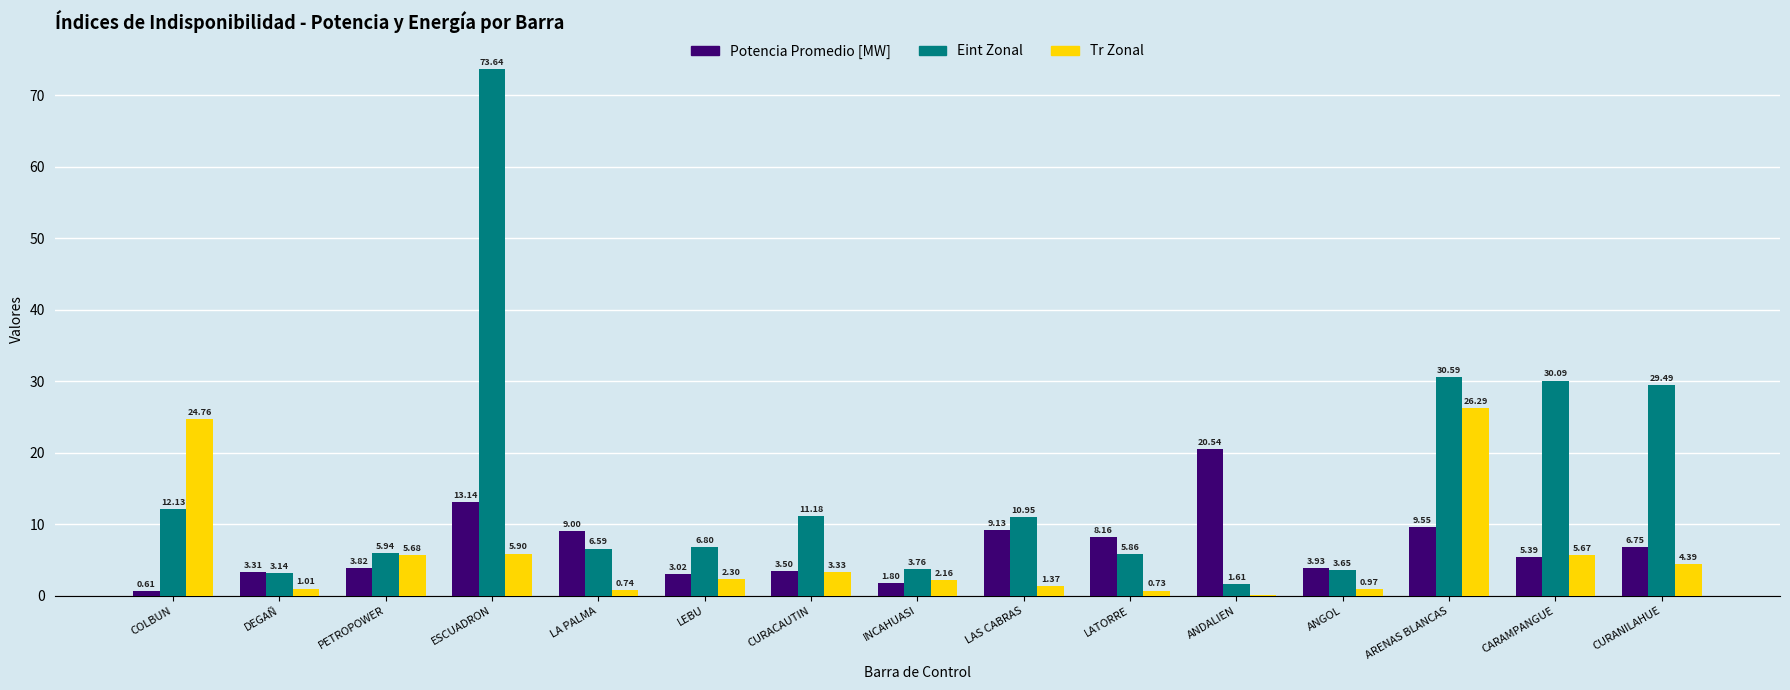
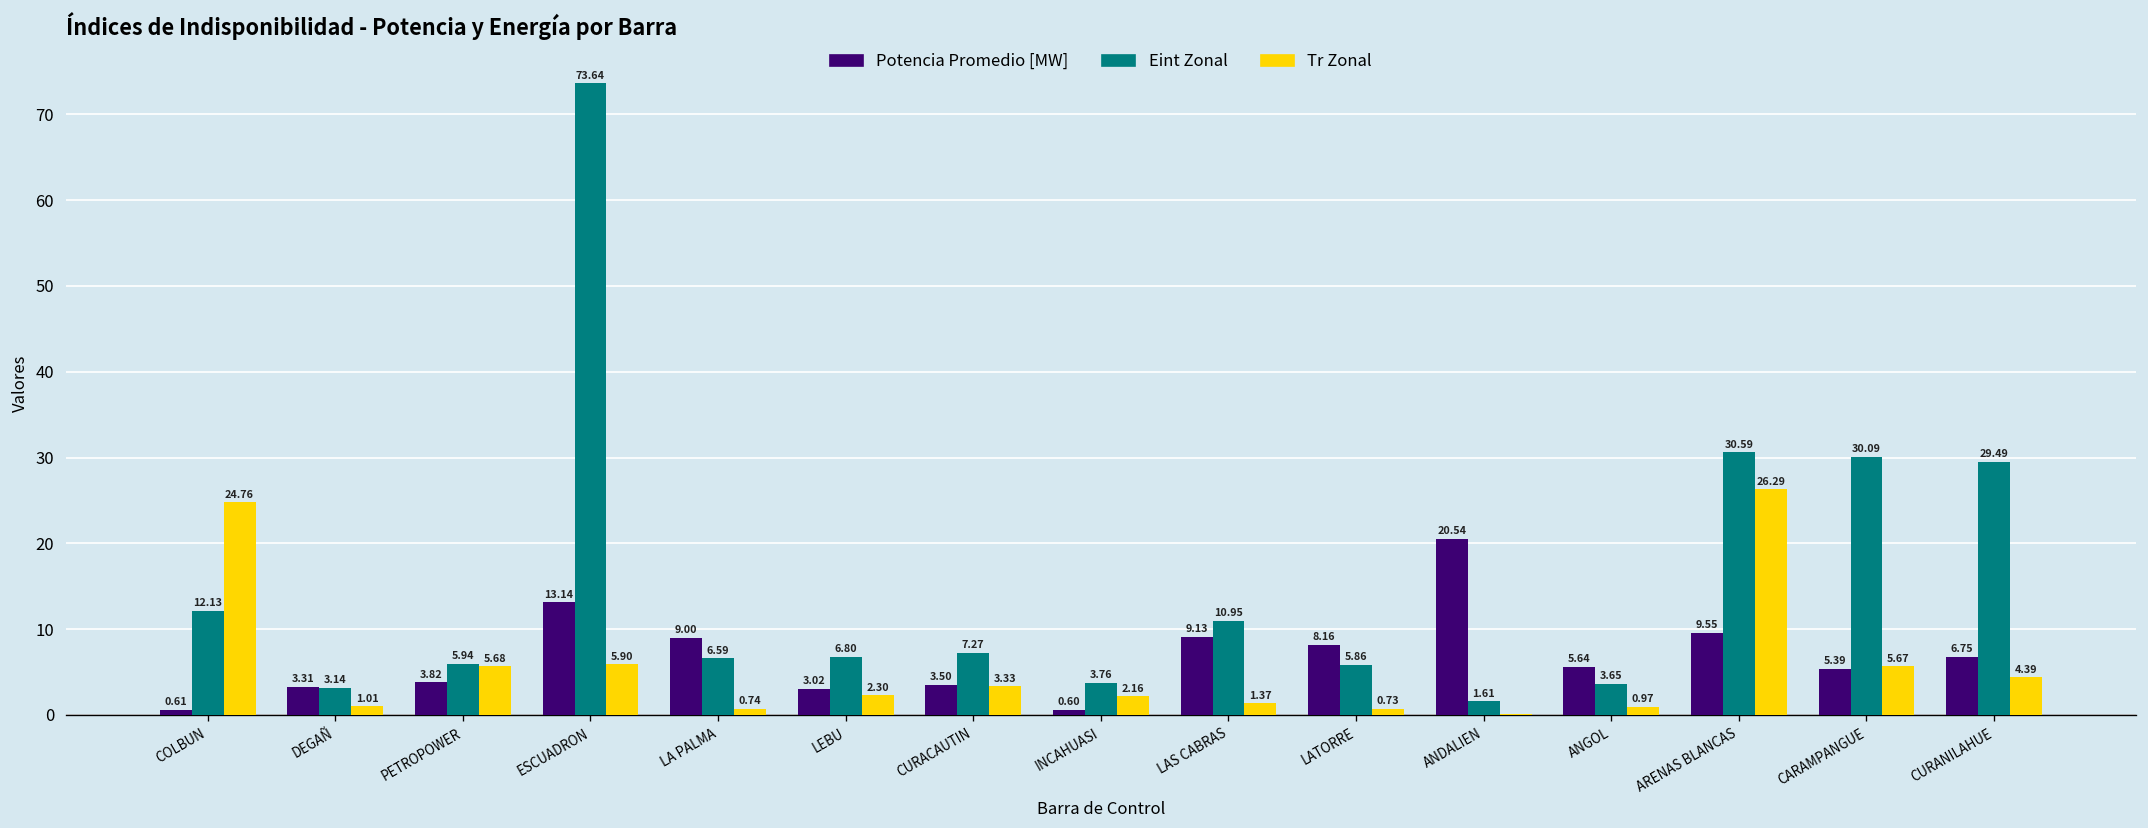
  {
    "Potencia Promedio [MW]": {
      "COLBUN": 0.61,
      "DEGAÑ": 3.31,
      "PETROPOWER": 3.82,
      "ESCUADRON": 13.14,
      "LA PALMA": 9.00,
      "LEBU": 3.02,
      "CURACAUTIN": 3.50,
-     "INCAHUASI": 1.80,
+     "INCAHUASI": 0.60,
      "LAS CABRAS": 9.13,
      "LATORRE": 8.16,
      "ANDALIEN": 20.54,
-     "ANGOL": 3.93,
+     "ANGOL": 5.64,
      "ARENAS BLANCAS": 9.55,
      "CARAMPANGUE": 5.39,
      "CURANILAHUE": 6.75
    },
    "Eint Zonal": {
      "COLBUN": 12.13,
      "DEGAÑ": 3.14,
      "PETROPOWER": 5.94,
      "ESCUADRON": 73.64,
      "LA PALMA": 6.59,
      "LEBU": 6.80,
-     "CURACAUTIN": 11.18,
+     "CURACAUTIN": 7.27,
      "INCAHUASI": 3.76,
      "LAS CABRAS": 10.95,
      "LATORRE": 5.86,
      "ANDALIEN": 1.61,
      "ANGOL": 3.65,
      "ARENAS BLANCAS": 30.59,
      "CARAMPANGUE": 30.09,
      "CURANILAHUE": 29.49
    },
    "Tr Zonal": {
      "COLBUN": 24.76,
      "DEGAÑ": 1.01,
      "PETROPOWER": 5.68,
      "ESCUADRON": 5.90,
      "LA PALMA": 0.74,
      "LEBU": 2.30,
      "CURACAUTIN": 3.33,
      "INCAHUASI": 2.16,
      "LAS CABRAS": 1.37,
      "LATORRE": 0.73,
      "ANGOL": 0.97,
      "ARENAS BLANCAS": 26.29,
      "CARAMPANGUE": 5.67,
      "CURANILAHUE": 4.39
    }
  }
